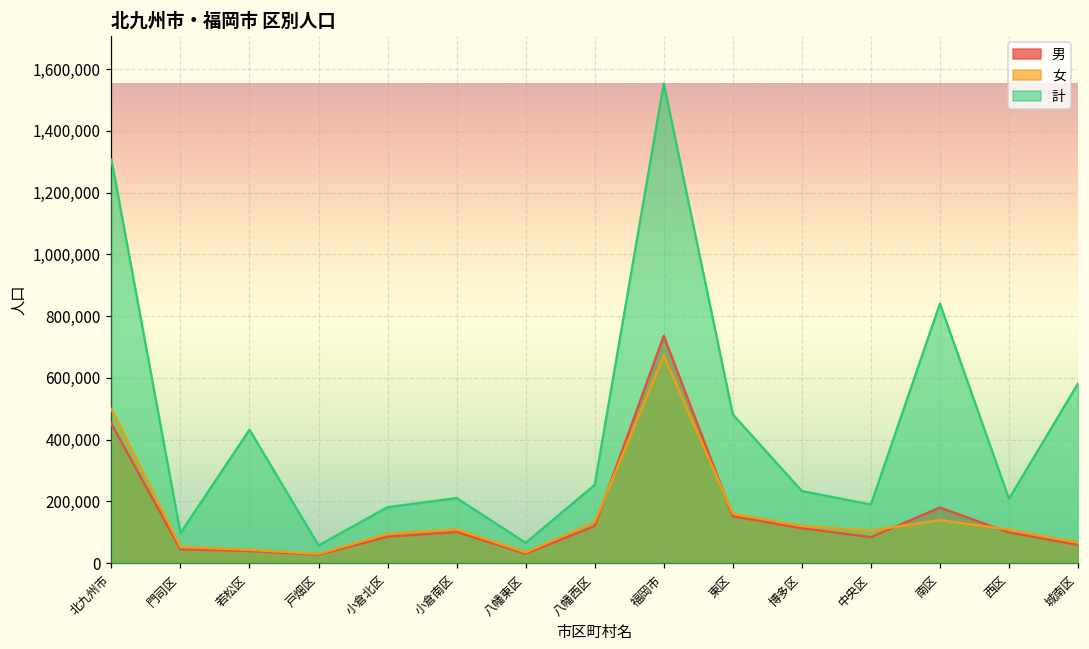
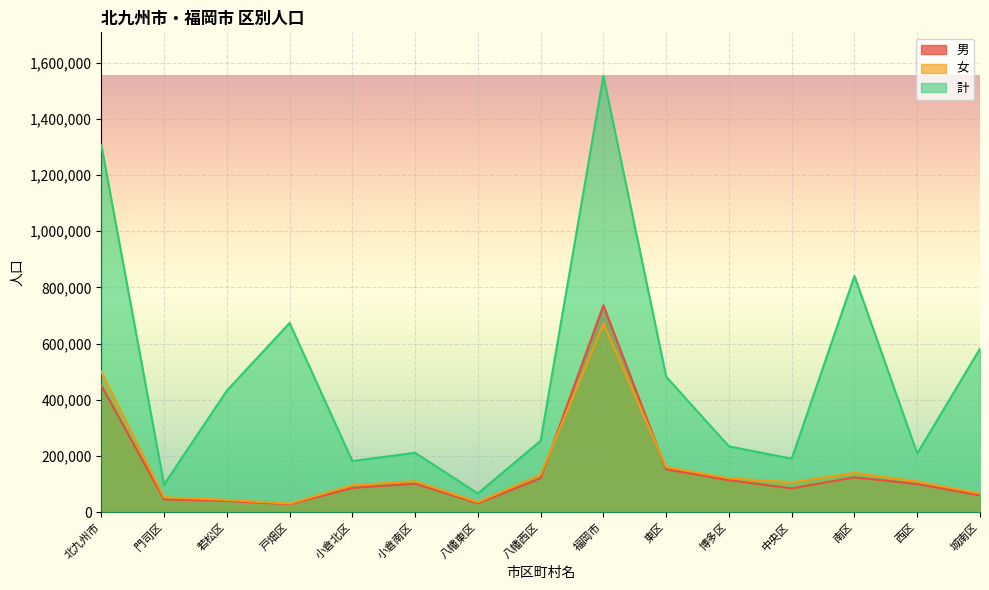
  {
    "男": {
      "北九州市": "450,000",
      "小倉北区": "90,000",
      "八幡西区": "120,000",
      "福岡市": "740,000",
      "中央区": "80,000",
-     "南区": "180,000",
+     "南区": "120,000",
      "西区": "100,000"
    },
    "女": {
      "北九州市": "500,000",
      "小倉北区": "100,000",
      "八幡西区": "130,000",
      "福岡市": "670,000",
      "中央区": "110,000",
      "南区": "140,000",
      "西区": "110,000"
    },
    "計": {
      "北九州市": "1,310,000",
      "門司区": "100,000",
      "若松区": "430,000",
-     "戸畑区": "60,000",
+     "戸畑区": "670,000",
      "小倉北区": "180,000",
      "小倉南区": "210,000",
      "八幡東区": "70,000",
      "八幡西区": "250,000",
      "福岡市": "1,550,000",
      "東区": "480,000",
      "博多区": "230,000",
      "中央区": "190,000",
      "南区": "840,000",
      "西区": "210,000",
      "城南区": "580,000"
    }
  }
